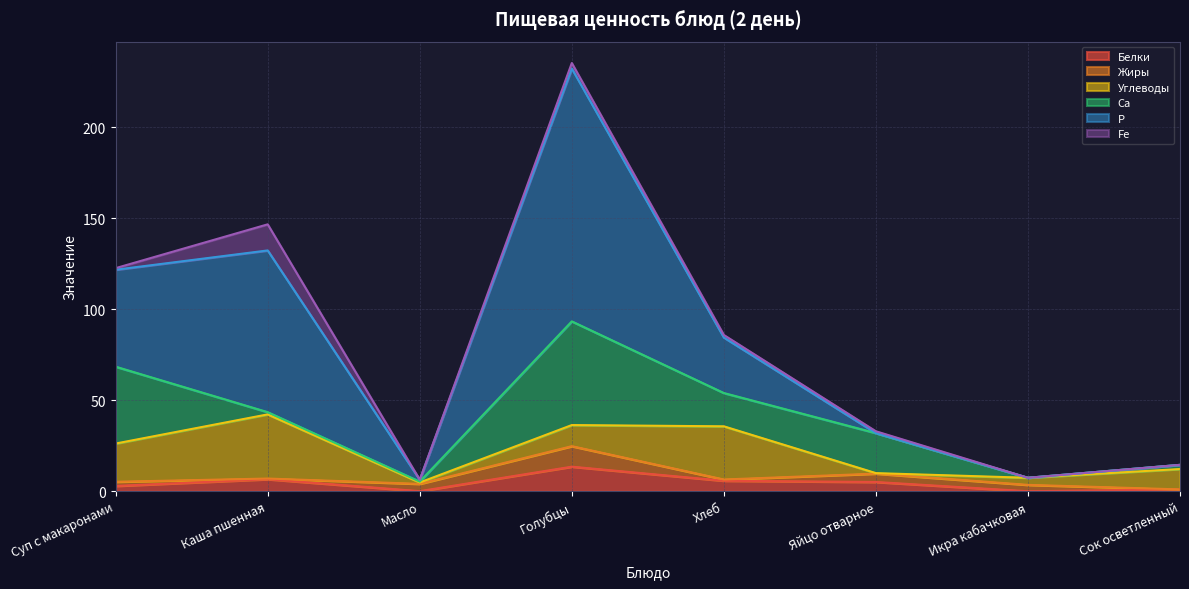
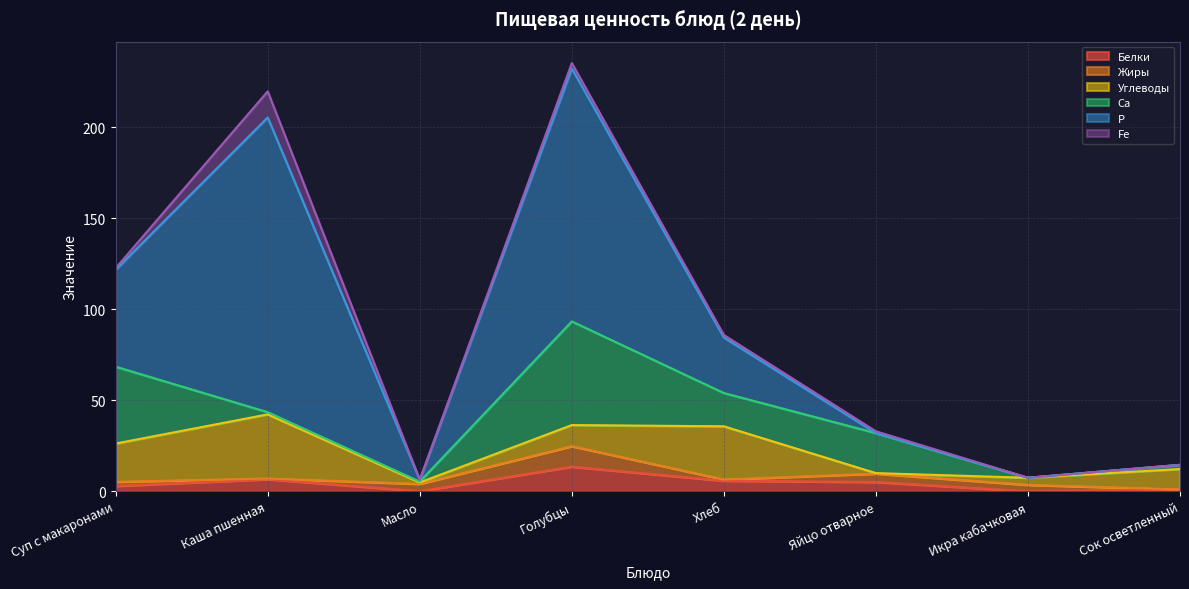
  {
    "Са": {
      "Суп с макаронами": 42,
      "Голубцы": 57,
      "Хлеб": 18
    },
    "Р": {
-     "Каша пшенная": 89,
+     "Каша пшенная": 162,
      "Голубцы": 139
    },
    "Fe": {
      "Каша пшенная": 14,
      "Голубцы": 3
    }
  }
